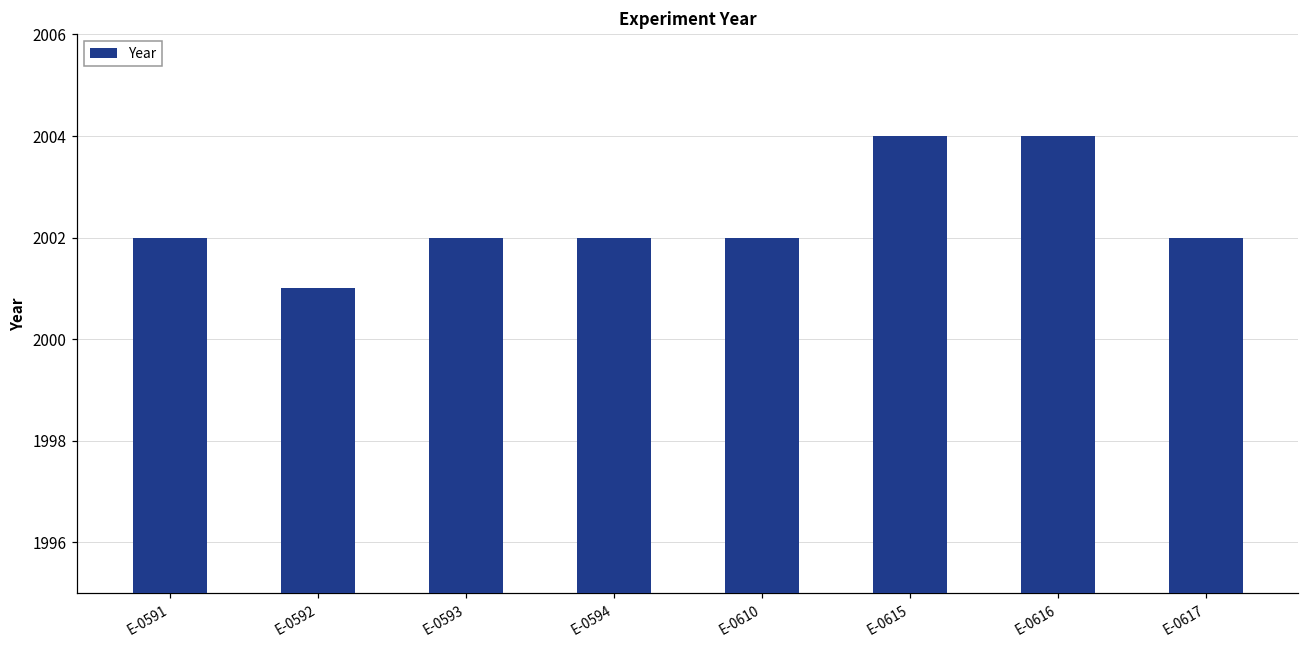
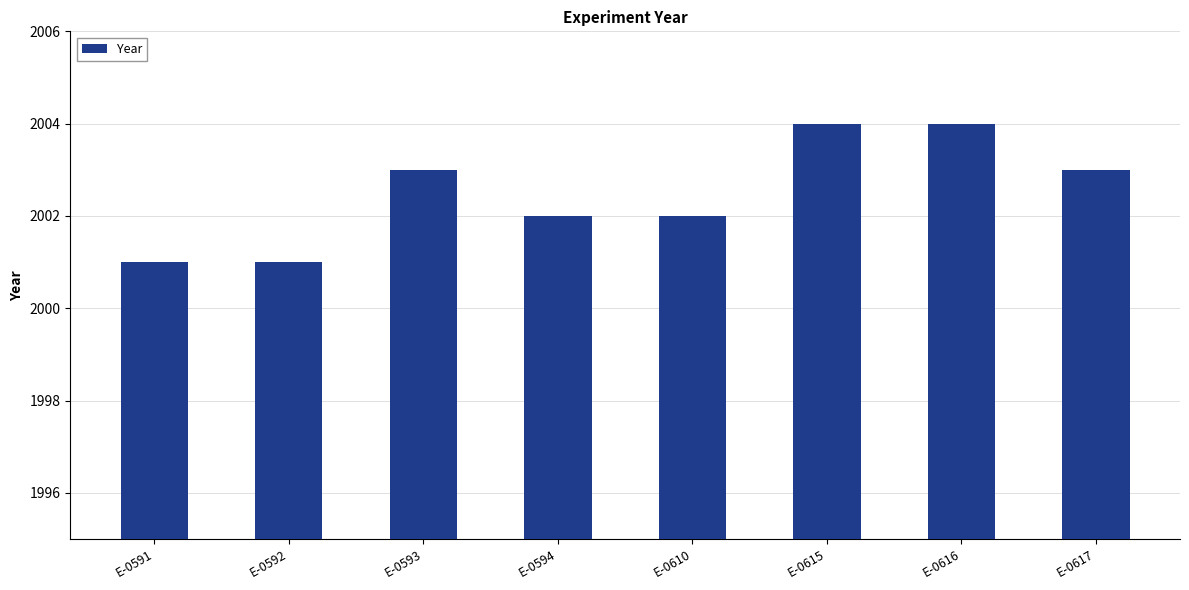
  {
-   "E-0591": 2002,
+   "E-0591": 2001,
    "E-0592": 2001,
-   "E-0593": 2002,
+   "E-0593": 2003,
    "E-0594": 2002,
    "E-0610": 2002,
    "E-0615": 2004,
    "E-0616": 2004,
-   "E-0617": 2002
+   "E-0617": 2003
  }
